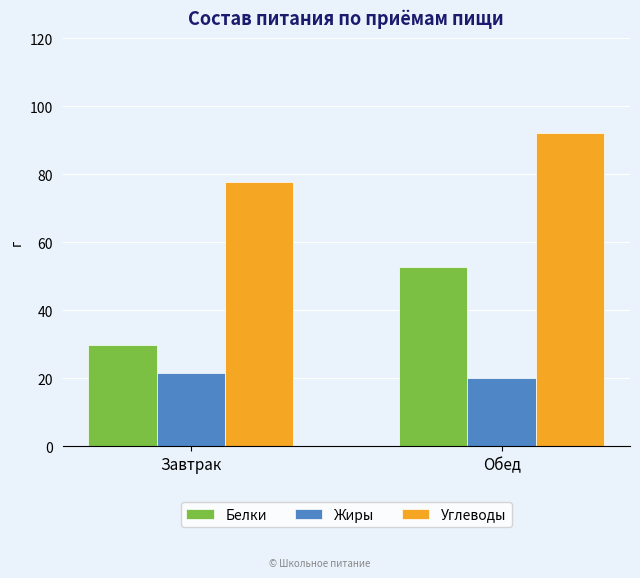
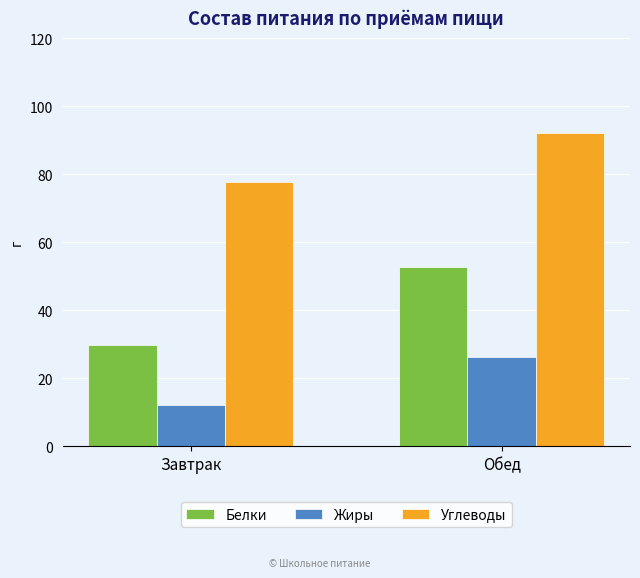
  {
    "Белки": {
      "Завтрак": 30,
      "Обед": 53
    },
    "Жиры": {
-     "Завтрак": 22,
-     "Обед": 20
+     "Завтрак": 12,
+     "Обед": 26
    },
    "Углеводы": {
      "Завтрак": 78,
      "Обед": 92
    }
  }
